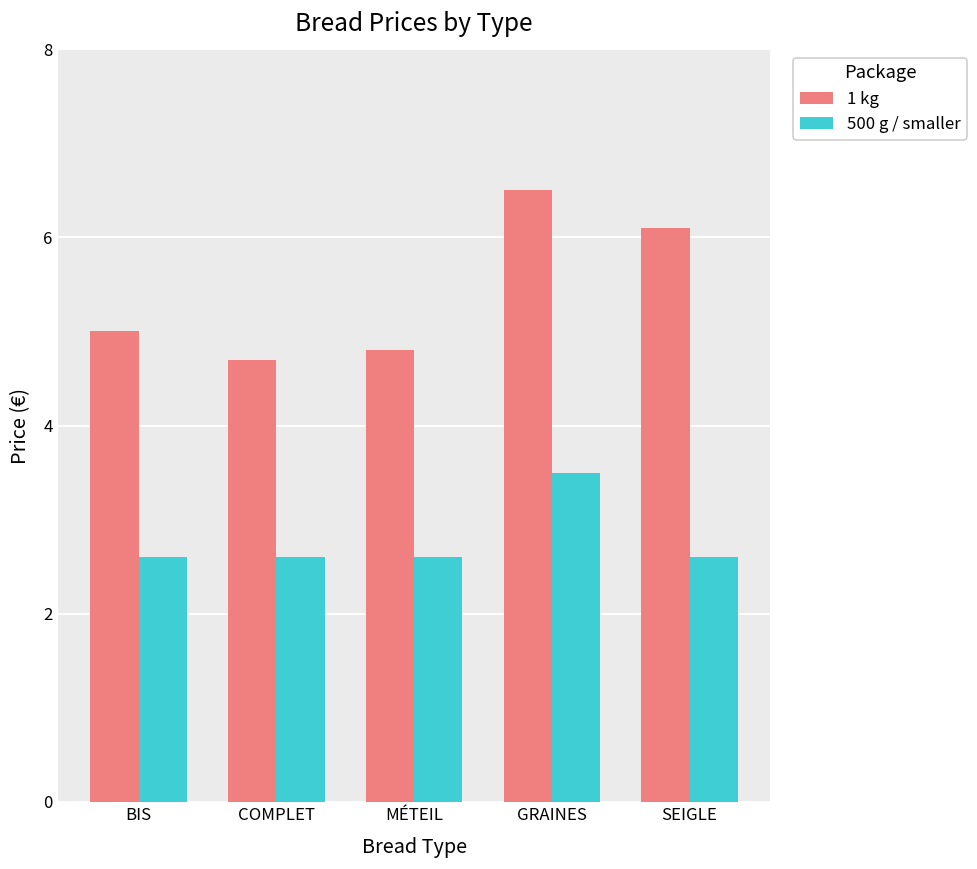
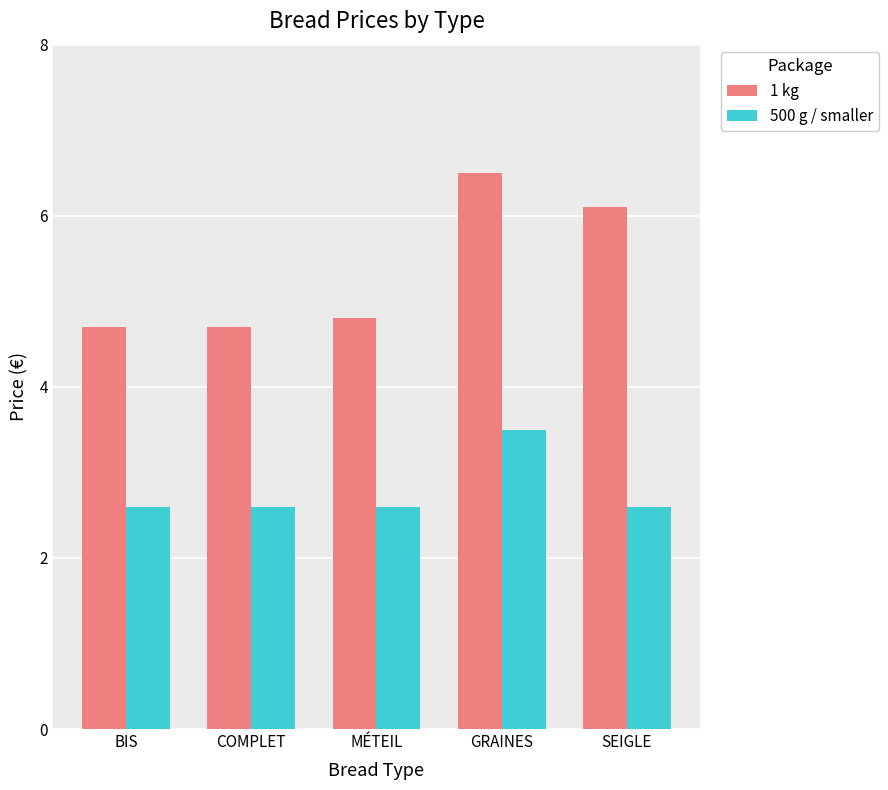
  {
    "1 kg": {
-     "BIS": 5.0,
+     "BIS": 4.7,
      "COMPLET": 4.7,
      "MÉTEIL": 4.8,
      "GRAINES": 6.5,
      "SEIGLE": 6.1
    },
    "500 g / smaller": {
      "BIS": 2.6,
      "COMPLET": 2.6,
      "MÉTEIL": 2.6,
      "GRAINES": 3.5,
      "SEIGLE": 2.6
    }
  }
